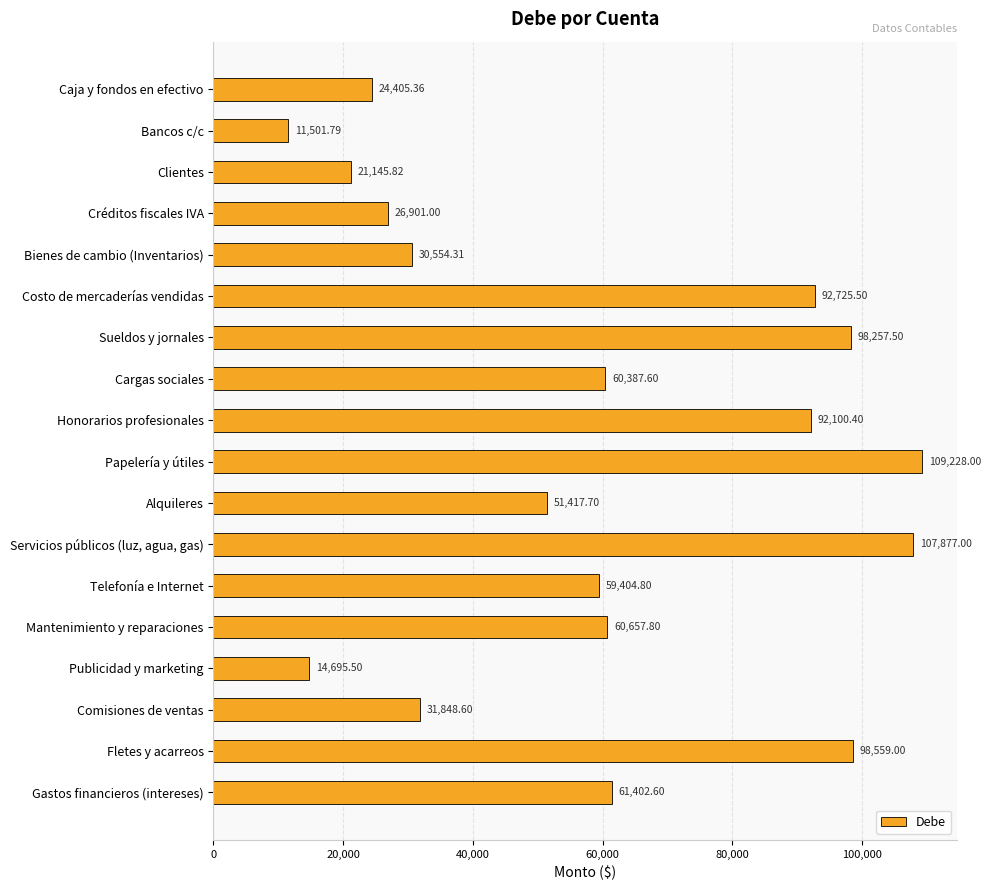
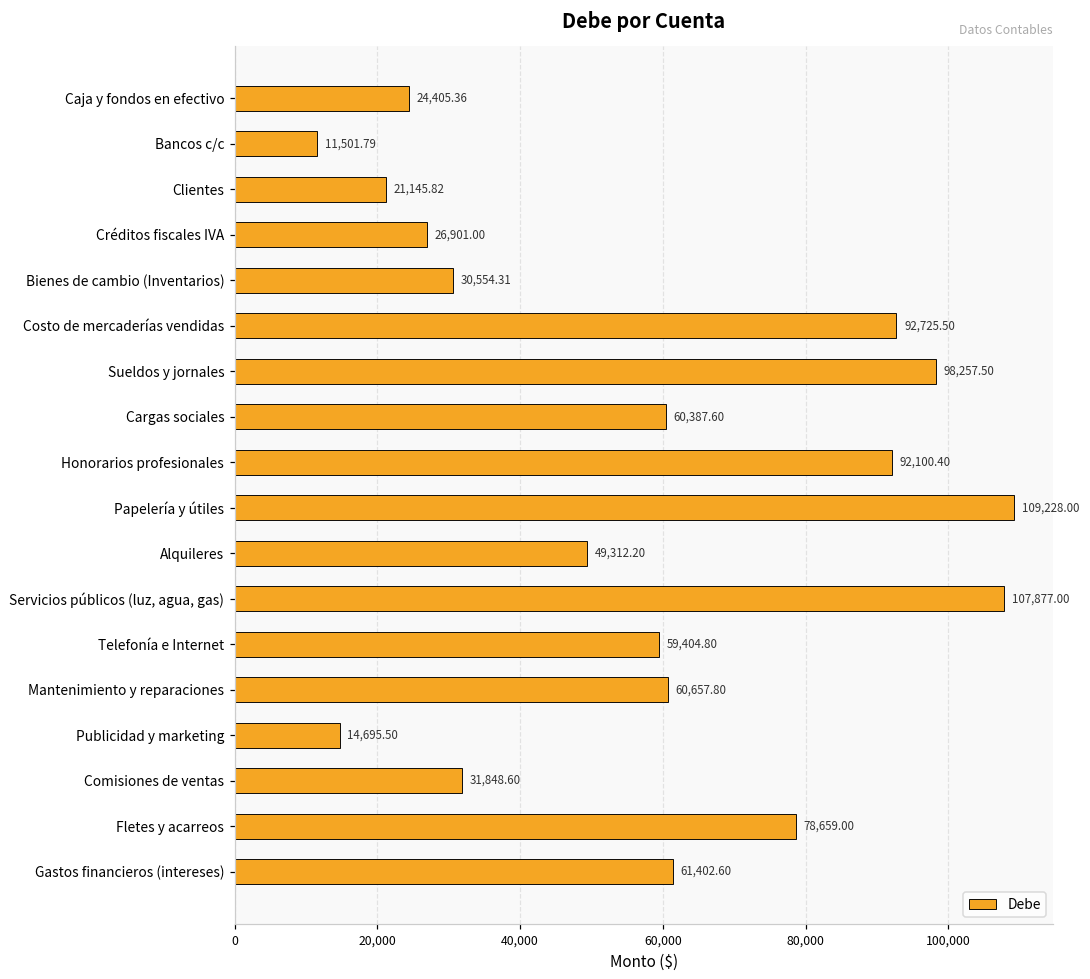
  {
    "Caja y fondos en efectivo": "24,405.36",
    "Bancos c/c": "11,501.79",
    "Clientes": "21,145.82",
    "Créditos fiscales IVA": "26,901.00",
    "Bienes de cambio (Inventarios)": "30,554.31",
    "Costo de mercaderías vendidas": "92,725.50",
    "Sueldos y jornales": "98,257.50",
    "Cargas sociales": "60,387.60",
    "Honorarios profesionales": "92,100.40",
    "Papelería y útiles": "109,228.00",
-   "Alquileres": "51,417.70",
+   "Alquileres": "49,312.20",
    "Servicios públicos (luz, agua, gas)": "107,877.00",
    "Telefonía e Internet": "59,404.80",
    "Mantenimiento y reparaciones": "60,657.80",
    "Publicidad y marketing": "14,695.50",
    "Comisiones de ventas": "31,848.60",
-   "Fletes y acarreos": "98,559.00",
+   "Fletes y acarreos": "78,659.00",
    "Gastos financieros (intereses)": "61,402.60"
  }
